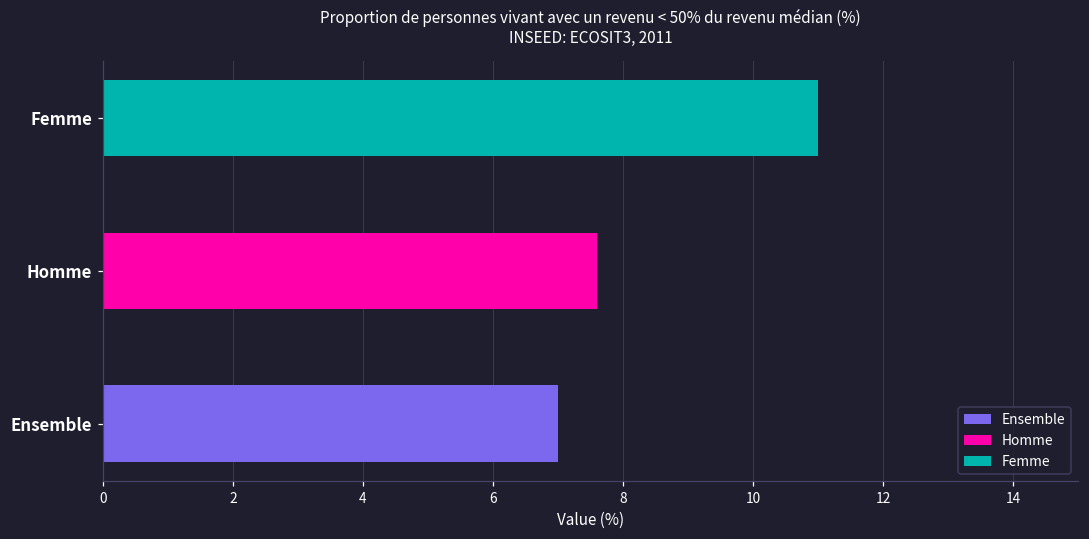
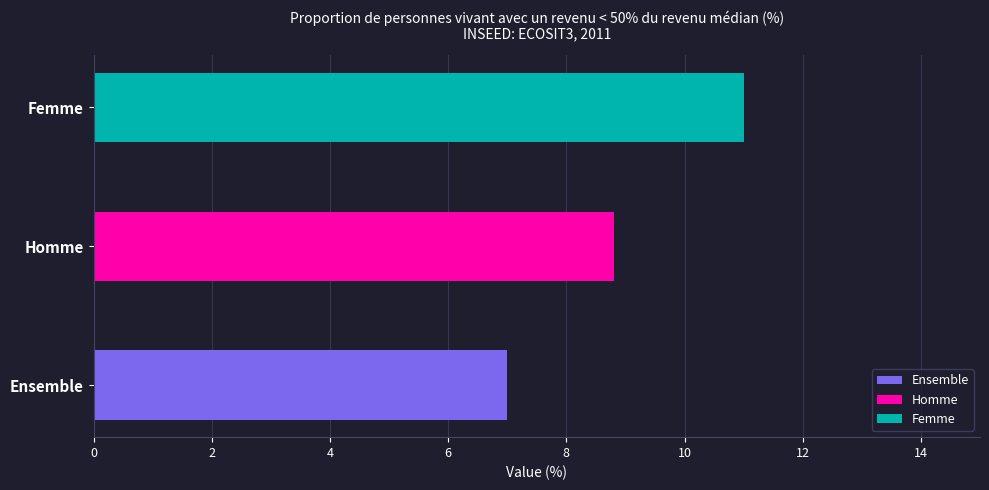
  {
    "Femme": 11.0,
-   "Homme": 7.6,
+   "Homme": 8.8,
    "Ensemble": 7.0
  }
